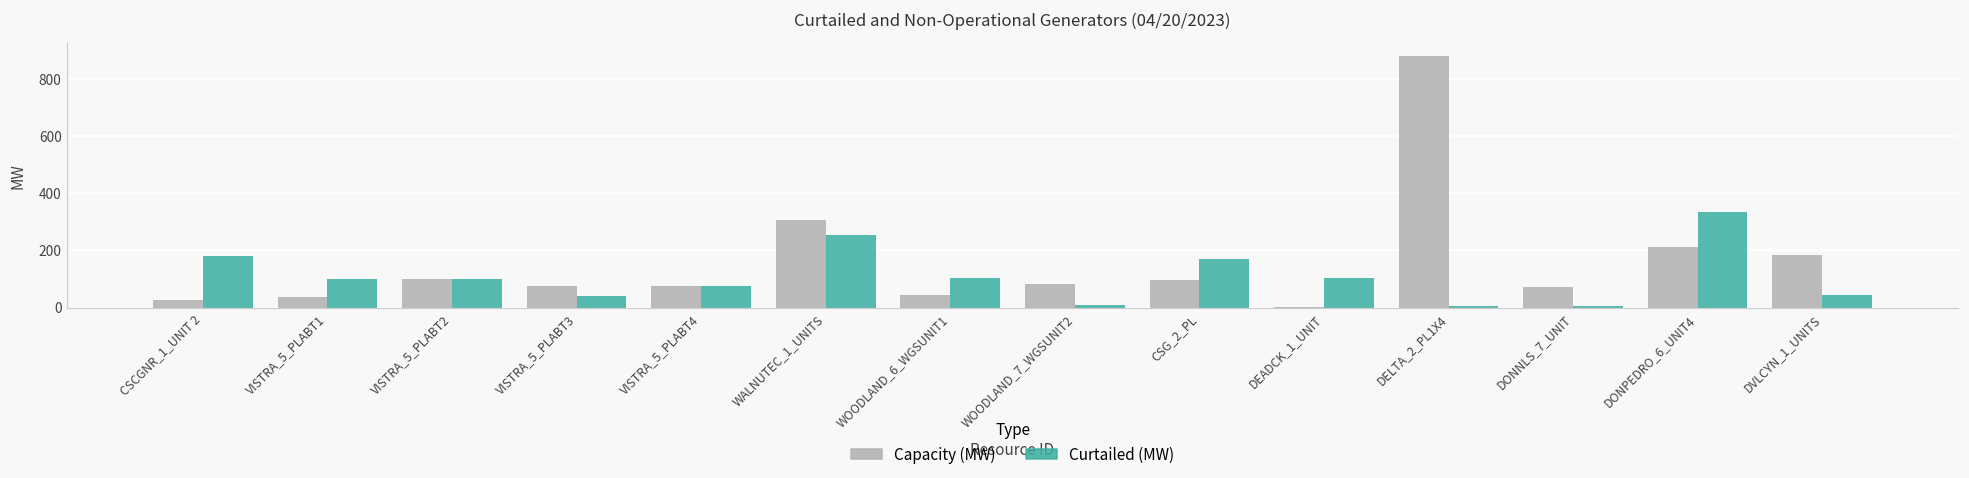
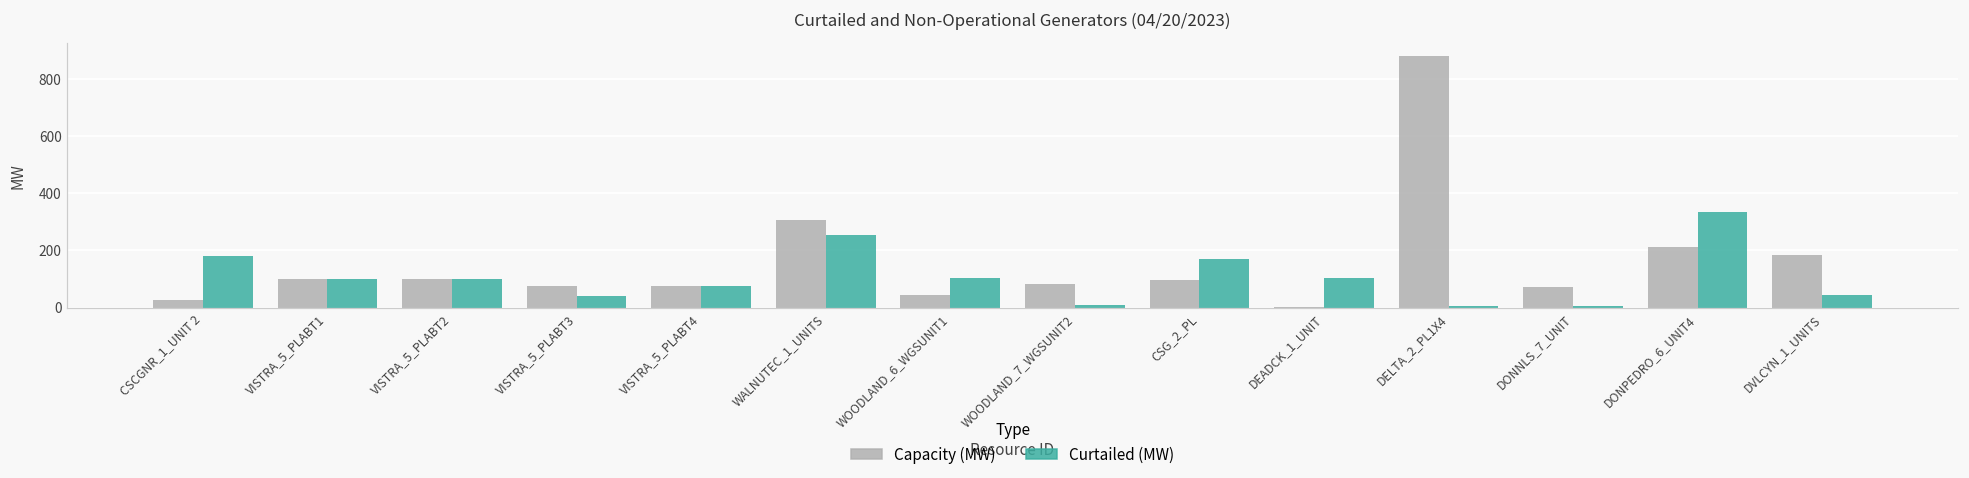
  {
    "Capacity (MW)": {
      "CSCGNR_1_UNIT 2": 20,
-     "VISTRA_5_PLABT1": 40,
+     "VISTRA_5_PLABT1": 100,
      "VISTRA_5_PLABT2": 100,
      "VISTRA_5_PLABT3": 70,
      "VISTRA_5_PLABT4": 70,
      "WALNUTEC_1_UNITS": 310,
      "WOODLAND_6_WGSUNIT1": 40,
      "WOODLAND_7_WGSUNIT2": 80,
      "CSG_2_PL": 100,
      "DELTA_2_PL1X4": 880,
      "DONNLS_7_UNIT": 70,
      "DONPEDRO_6_UNIT4": 210,
      "DVLCYN_1_UNITS": 190
    },
    "Curtailed (MW)": {
      "CSCGNR_1_UNIT 2": 180,
      "VISTRA_5_PLABT1": 100,
      "VISTRA_5_PLABT2": 100,
      "VISTRA_5_PLABT3": 40,
      "VISTRA_5_PLABT4": 70,
      "WALNUTEC_1_UNITS": 250,
      "WOODLAND_6_WGSUNIT1": 100,
      "CSG_2_PL": 170,
      "DEADCK_1_UNIT": 100,
      "DONPEDRO_6_UNIT4": 330,
      "DVLCYN_1_UNITS": 50
    }
  }
